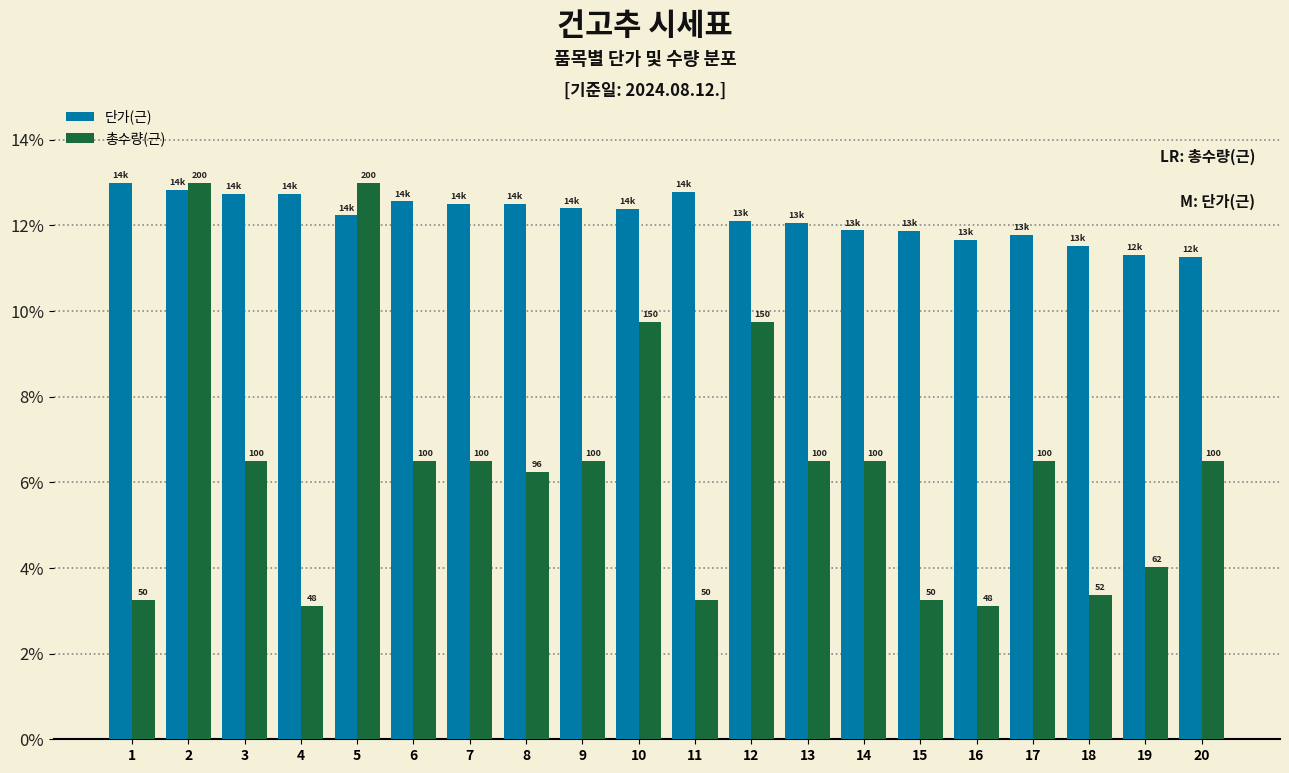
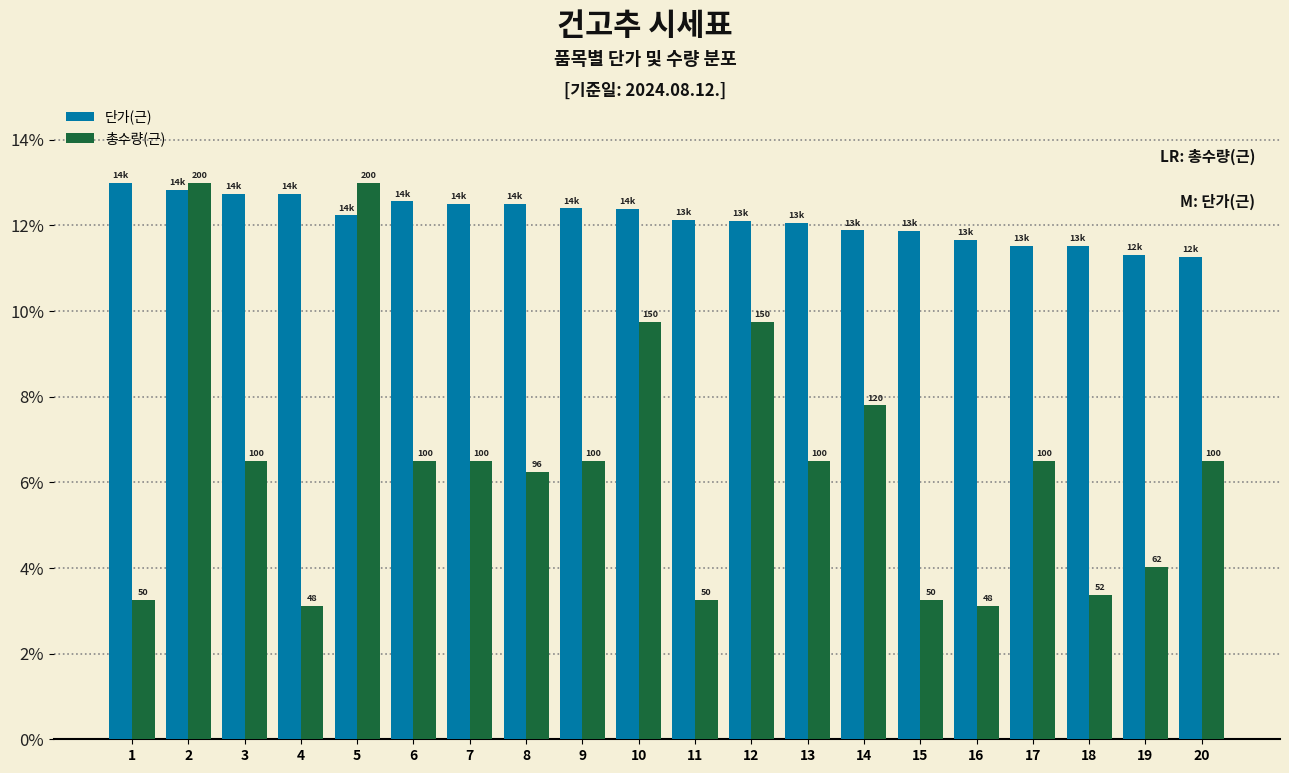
  {
    "단가(근)": {
-     "11": "12.8%",
-     "17": "14k"
+     "11": "12.1%",
+     "17": "13k"
    },
    "총수량(근)": {
-     "14": "100"
+     "14": "120"
    }
  }
